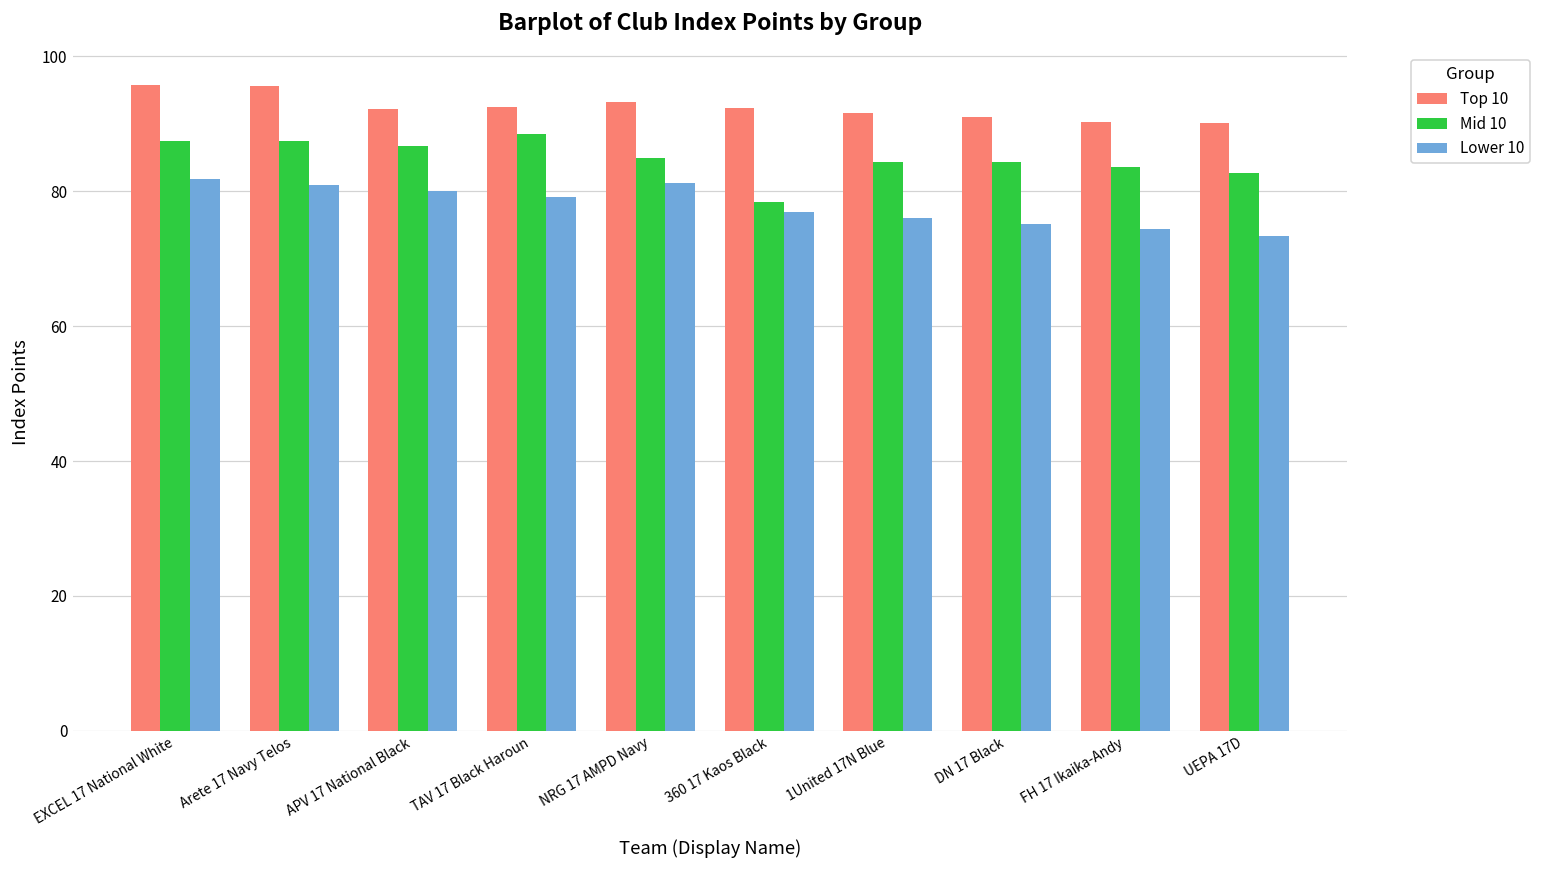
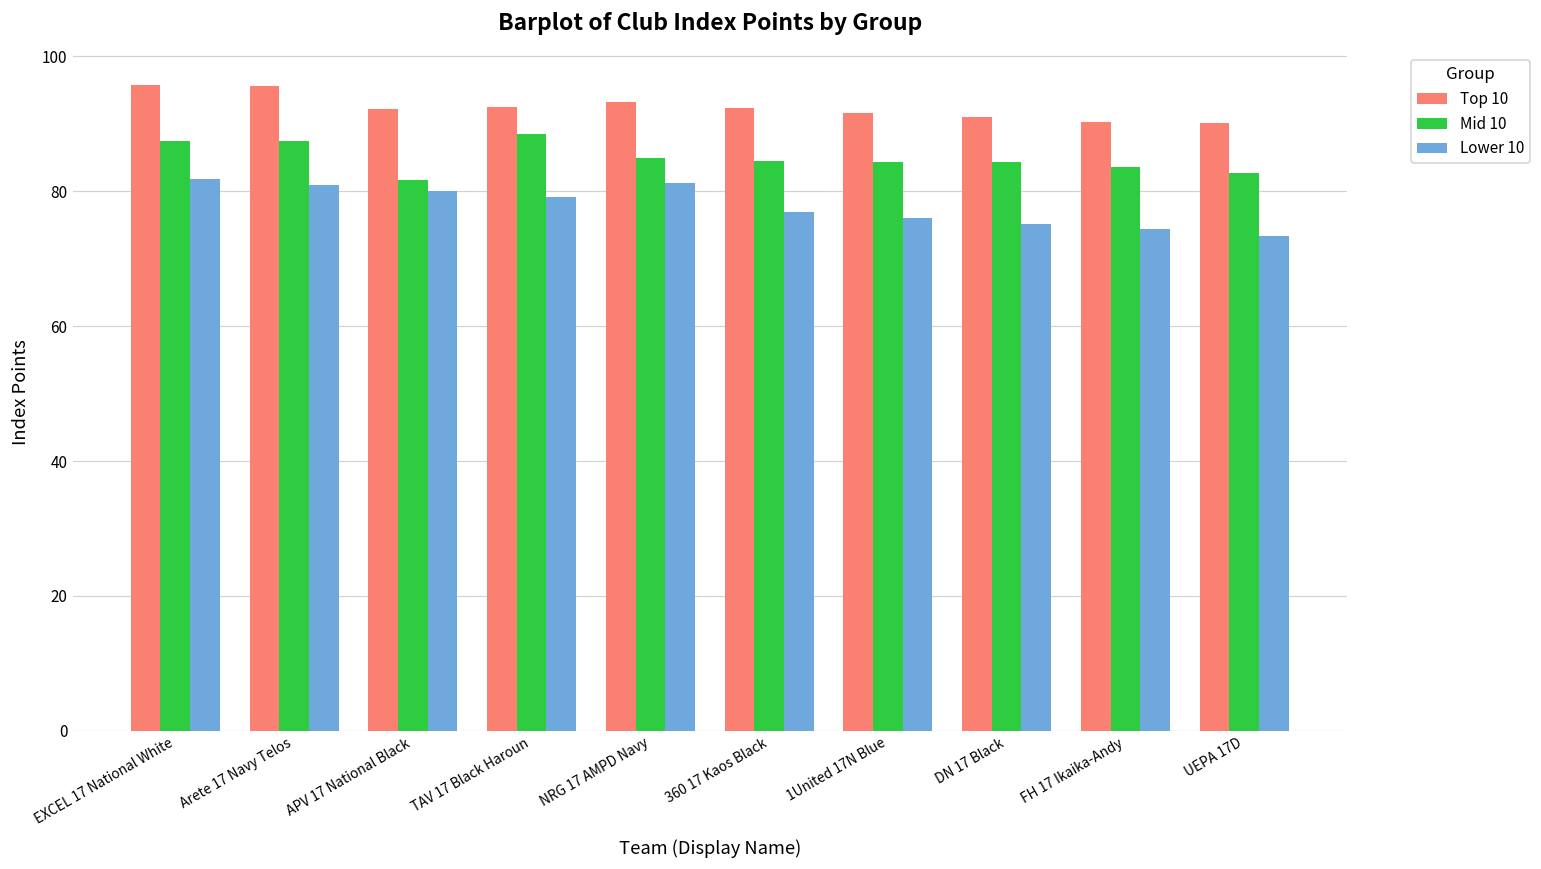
  {
    "Top 10": {
      "EXCEL 17 National White": 96,
      "Arete 17 Navy Telos": 96,
      "APV 17 National Black": 92,
      "TAV 17 Black Haroun": 92,
      "NRG 17 AMPD Navy": 93,
      "360 17 Kaos Black": 92,
      "1United 17N Blue": 92,
      "DN 17 Black": 91,
      "FH 17 Ikaika-Andy": 90,
      "UEPA 17D": 90
    },
    "Mid 10": {
      "EXCEL 17 National White": 87,
      "Arete 17 Navy Telos": 87,
-     "APV 17 National Black": 87,
+     "APV 17 National Black": 82,
      "TAV 17 Black Haroun": 88,
      "NRG 17 AMPD Navy": 85,
-     "360 17 Kaos Black": 78,
+     "360 17 Kaos Black": 85,
      "1United 17N Blue": 84,
      "DN 17 Black": 84,
      "FH 17 Ikaika-Andy": 84,
      "UEPA 17D": 83
    },
    "Lower 10": {
      "EXCEL 17 National White": 82,
      "Arete 17 Navy Telos": 81,
      "APV 17 National Black": 80,
      "TAV 17 Black Haroun": 79,
      "NRG 17 AMPD Navy": 81,
      "360 17 Kaos Black": 77,
      "1United 17N Blue": 76,
      "DN 17 Black": 75,
      "FH 17 Ikaika-Andy": 74,
      "UEPA 17D": 73
    }
  }
